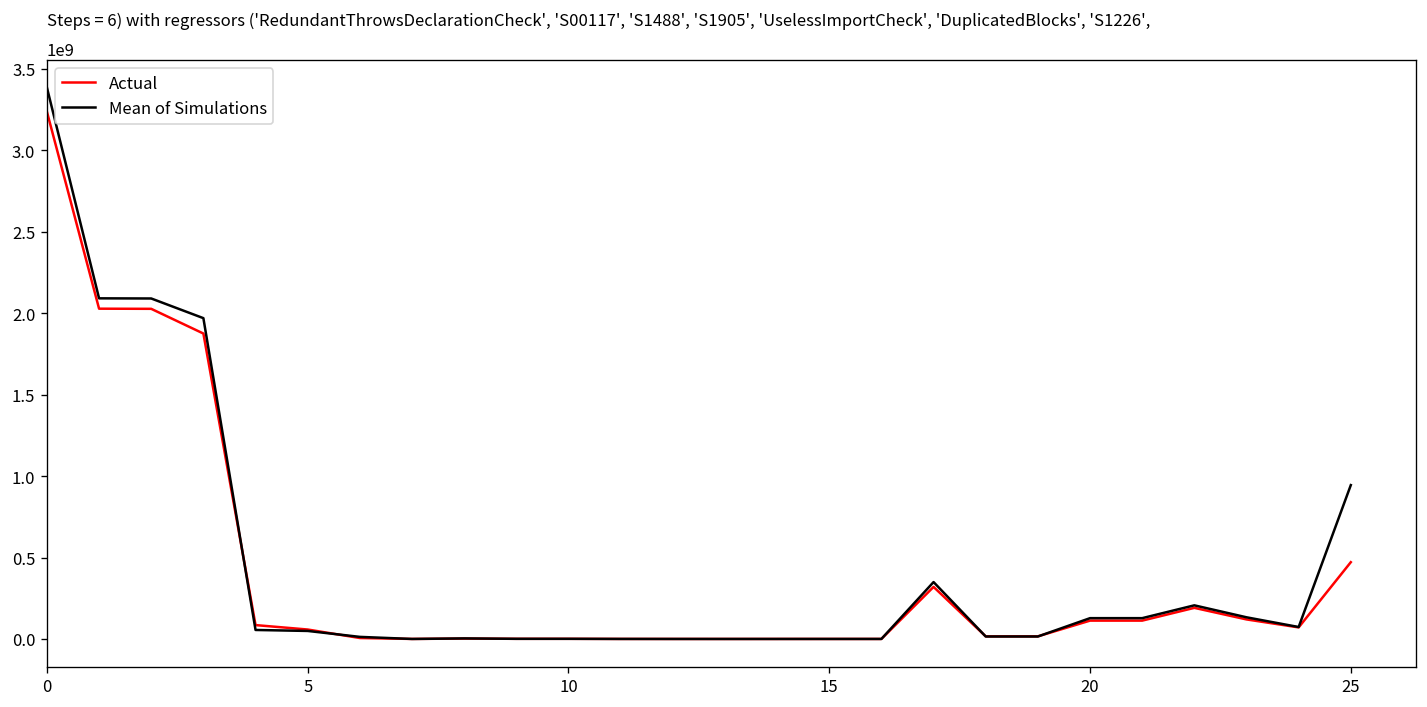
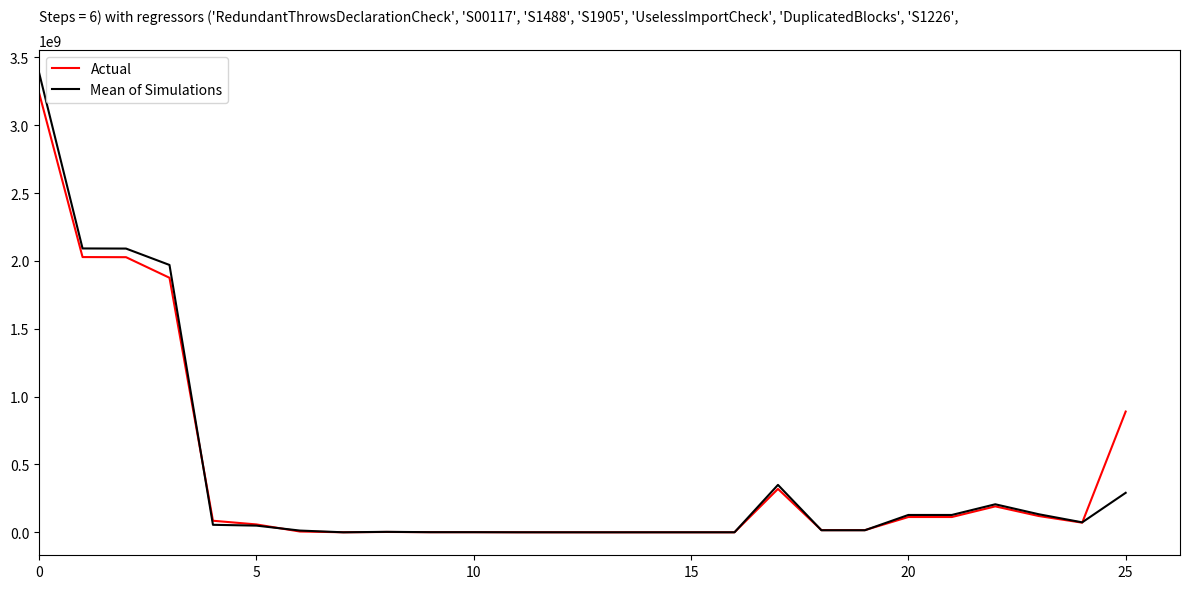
  {
    "Actual": {
      "0": 3240000000,
-     "25": 470000000
+     "25": 890000000
    },
    "Mean of Simulations": {
      "0": 3390000000,
-     "25": 940000000
+     "25": 290000000
    }
  }
